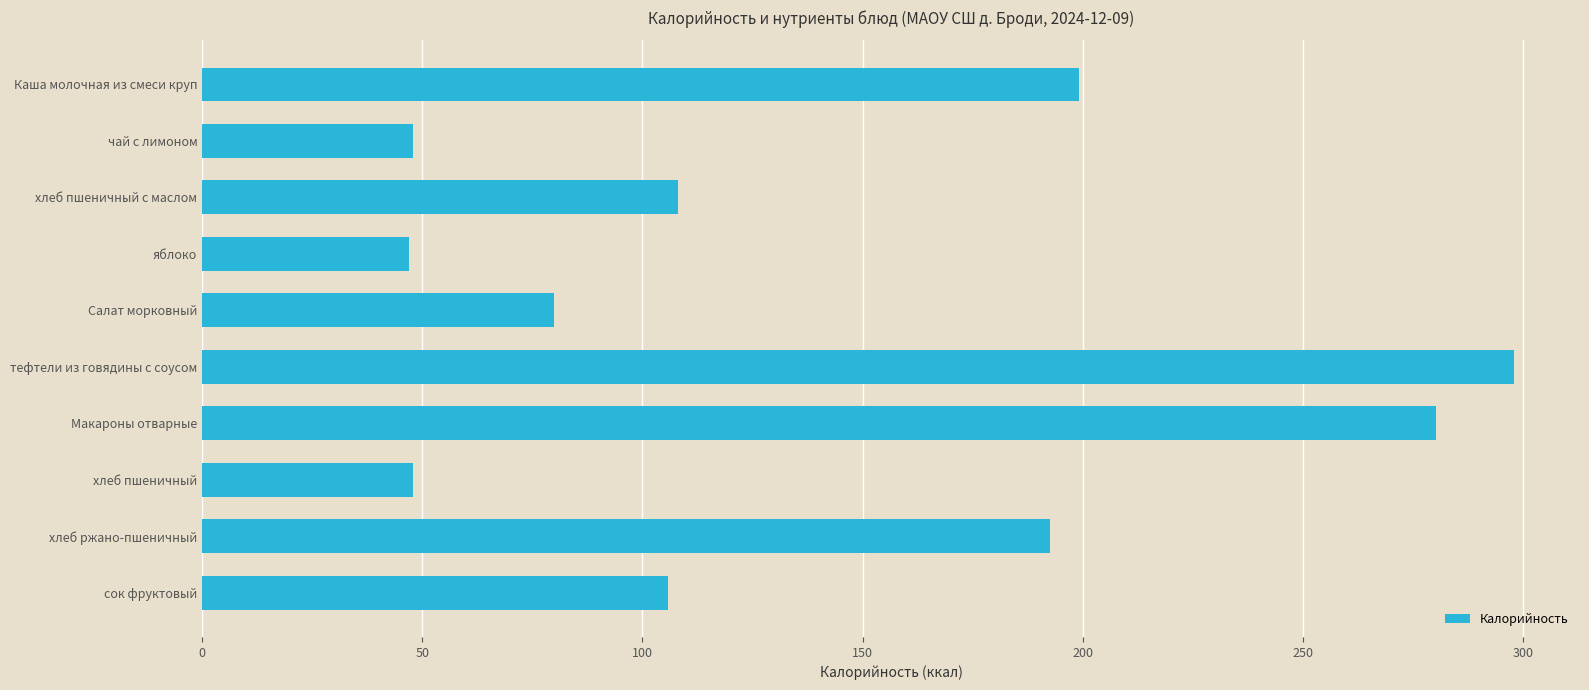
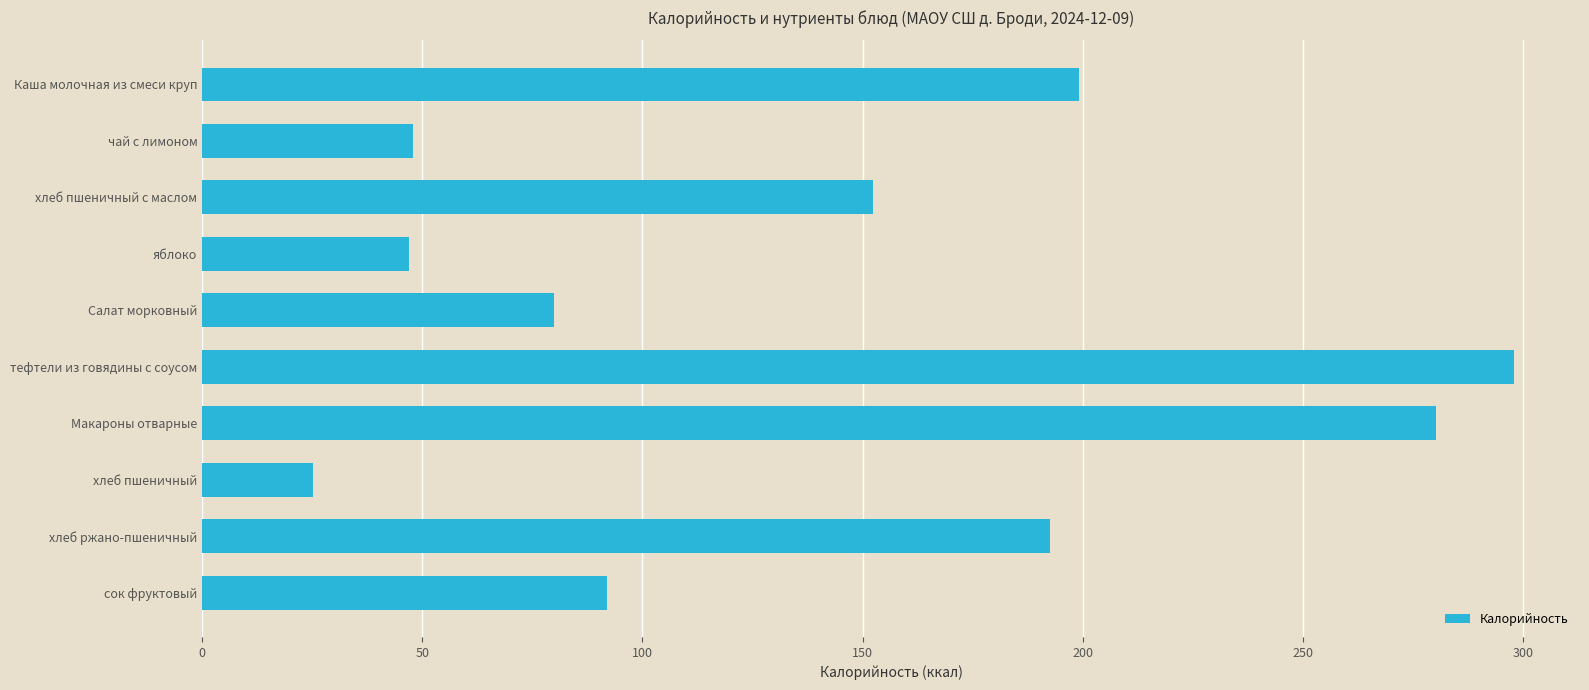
  {
    "Каша молочная из смеси круп": 199,
    "чай с лимоном": 48,
-   "хлеб пшеничный с маслом": 108,
+   "хлеб пшеничный с маслом": 152,
    "яблоко": 47,
    "Салат морковный": 80,
    "тефтели из говядины с соусом": 298,
    "Макароны отварные": 280,
-   "хлеб пшеничный": 48,
+   "хлеб пшеничный": 25,
    "хлеб ржано-пшеничный": 193,
-   "сок фруктовый": 106
+   "сок фруктовый": 92
  }
